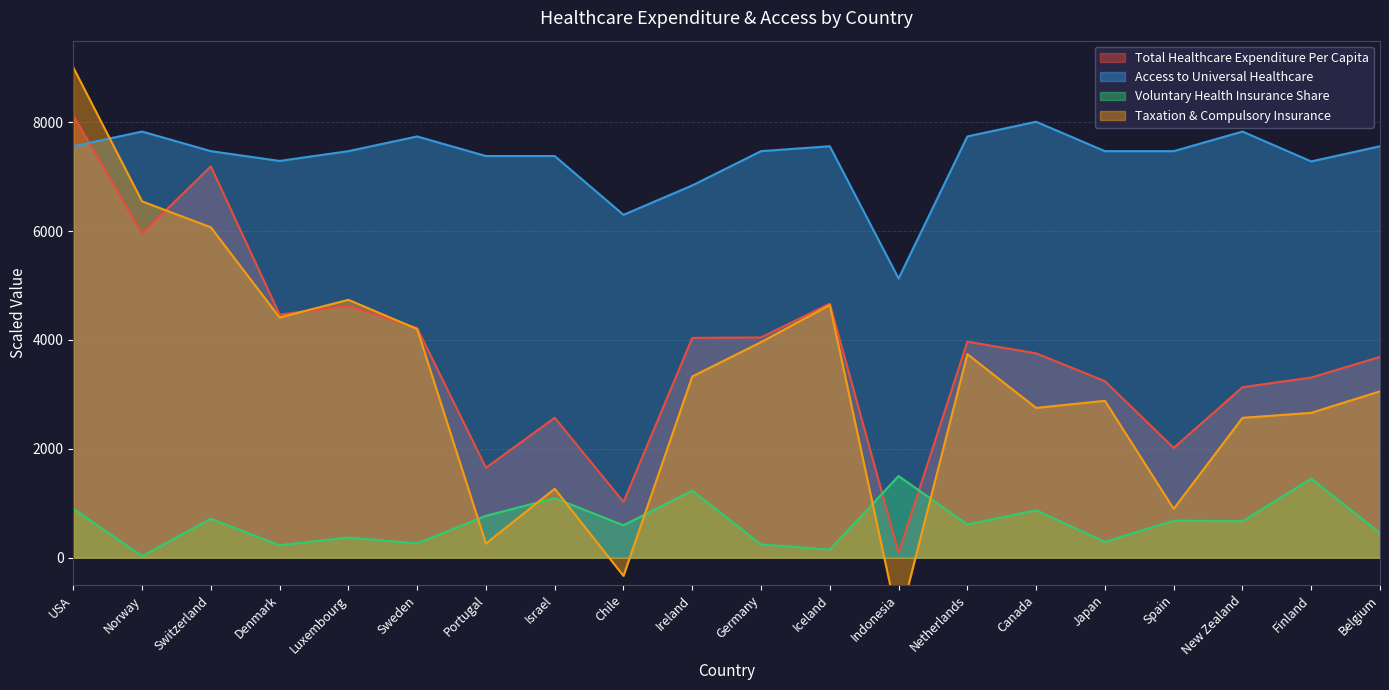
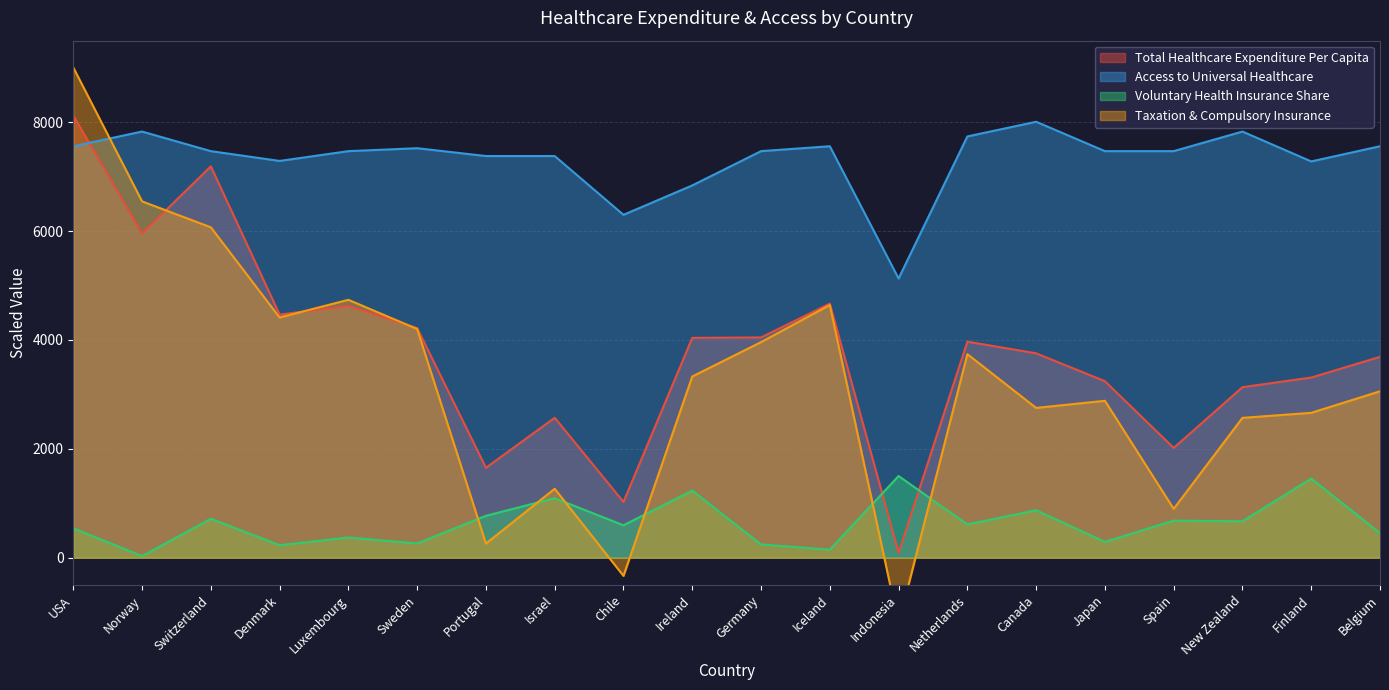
  {
    "Total Healthcare Expenditure Per Capita": {
      "USA": 8100,
      "Norway": 6000,
      "Switzerland": 7200,
      "Denmark": 4500,
      "Luxembourg": 4600,
      "Portugal": 1700,
      "Israel": 2600,
      "Chile": 1000,
      "Ireland": 4000,
      "Germany": 4000,
      "Indonesia": 100,
      "Netherlands": 4000,
      "Canada": 3800,
      "Japan": 3200,
      "Spain": 2000,
      "New Zealand": 3100,
      "Finland": 3300,
      "Belgium": 3700
    },
    "Access to Universal Healthcare": {
      "USA": 7600,
      "Norway": 7800,
      "Switzerland": 7500,
      "Denmark": 7300,
      "Luxembourg": 7500,
-     "Sweden": 7700,
+     "Sweden": 7500,
      "Portugal": 7400,
      "Israel": 7400,
      "Chile": 6300,
      "Ireland": 6800,
      "Germany": 7500,
      "Iceland": 7600,
      "Indonesia": 5100,
      "Netherlands": 7700,
      "Canada": 8000,
      "Japan": 7500,
      "Spain": 7500,
      "New Zealand": 7800,
      "Finland": 7300,
      "Belgium": 7600
    },
    "Voluntary Health Insurance Share": {
-     "USA": 900,
+     "USA": 500,
      "Norway": 0,
      "Switzerland": 700,
      "Denmark": 200,
      "Luxembourg": 400,
      "Sweden": 300,
      "Portugal": 800,
      "Israel": 1100,
      "Chile": 600,
      "Ireland": 1200,
      "Germany": 200,
      "Iceland": 100,
      "Indonesia": 1500,
      "Netherlands": 600,
      "Canada": 900,
      "Japan": 300,
      "Spain": 700,
      "New Zealand": 700,
      "Finland": 1500,
      "Belgium": 500
    }
  }
